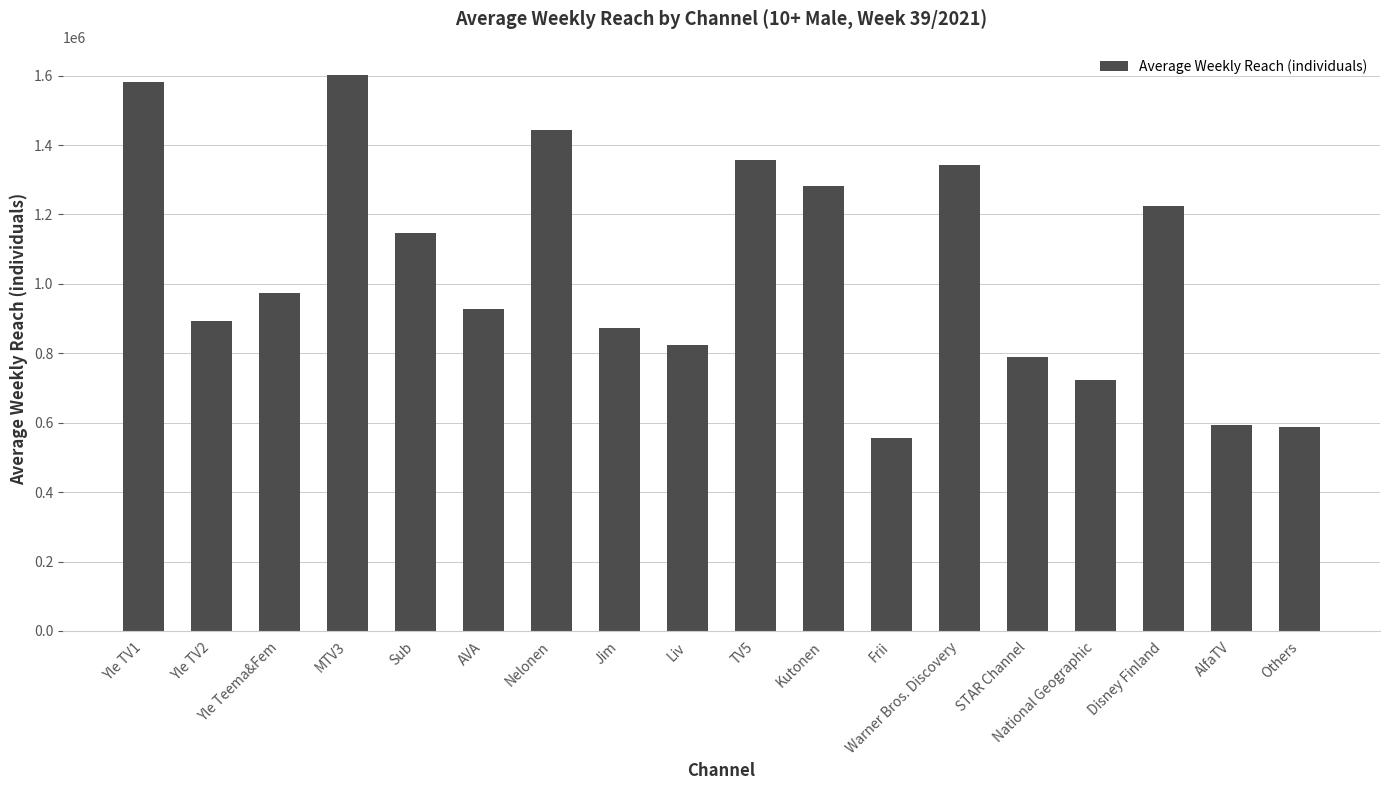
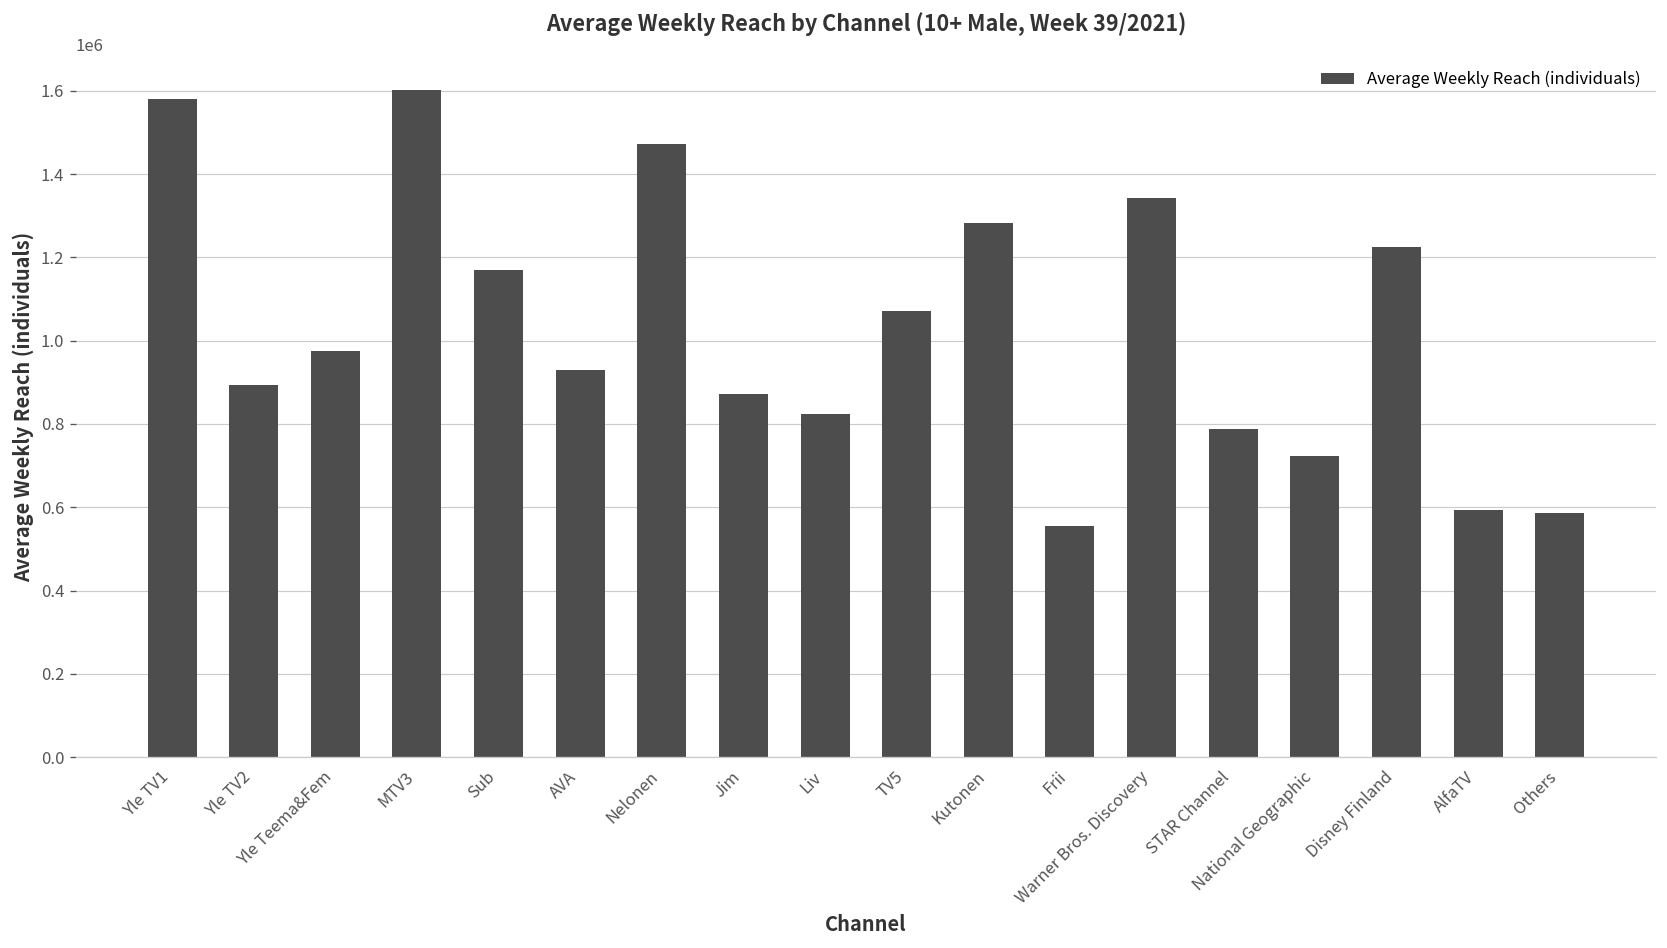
  {
    "Yle TV1": 1580000,
    "Yle TV2": 890000,
    "Yle Teema&Fem": 980000,
    "MTV3": 1600000,
-   "Sub": 1150000,
+   "Sub": 1170000,
    "AVA": 930000,
-   "Nelonen": 1440000,
+   "Nelonen": 1470000,
    "Jim": 870000,
    "Liv": 820000,
-   "TV5": 1360000,
+   "TV5": 1070000,
    "Kutonen": 1280000,
    "Frii": 560000,
    "Warner Bros. Discovery": 1340000,
    "STAR Channel": 790000,
    "National Geographic": 720000,
    "Disney Finland": 1230000,
    "AlfaTV": 590000,
    "Others": 590000
  }
